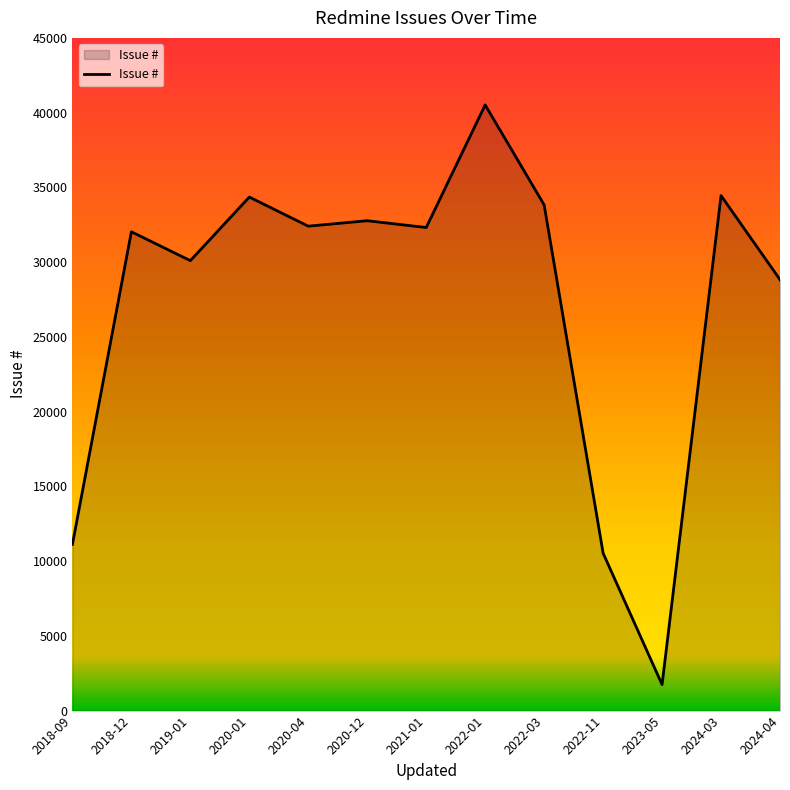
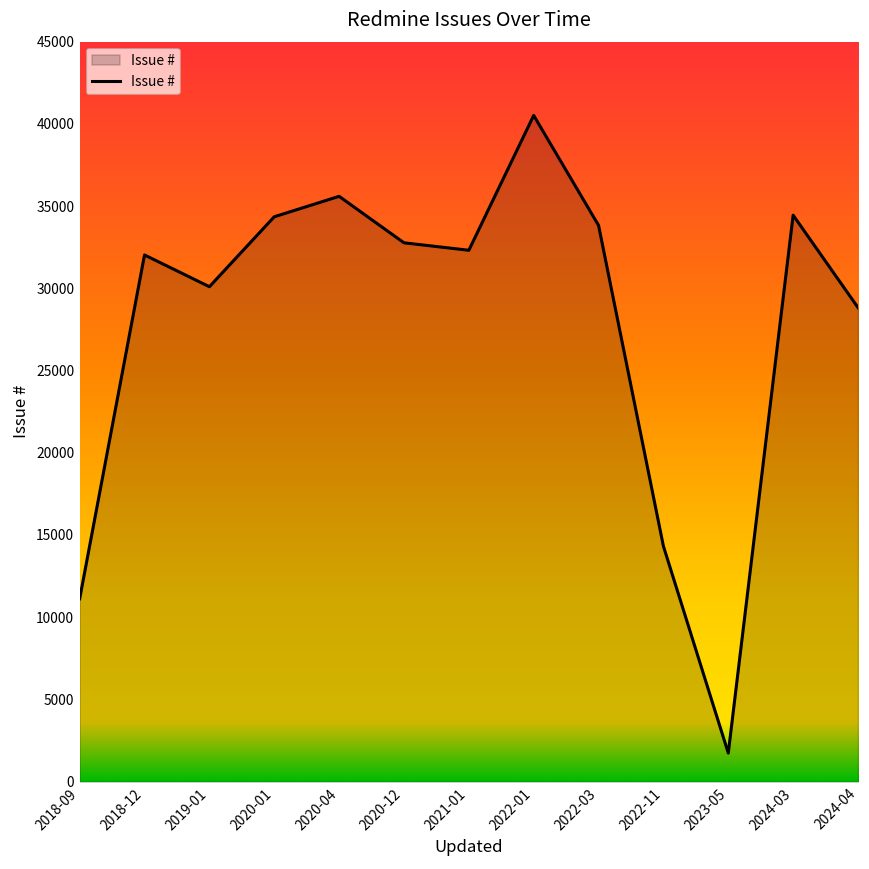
  {
    "2018-09": 11100,
    "2018-12": 32000,
    "2019-01": 30100,
    "2020-01": 34400,
-   "2020-04": 32400,
+   "2020-04": 35600,
    "2020-12": 32800,
    "2021-01": 32300,
    "2022-01": 40500,
    "2022-03": 33800,
-   "2022-11": 10500,
+   "2022-11": 14300,
    "2023-05": 1700,
    "2024-03": 34500,
    "2024-04": 28800
  }
